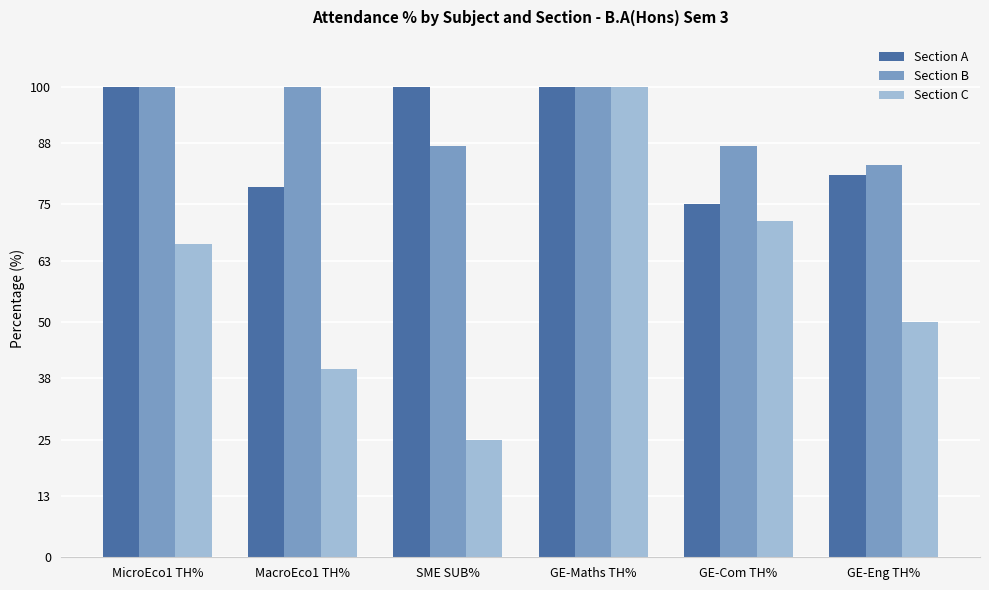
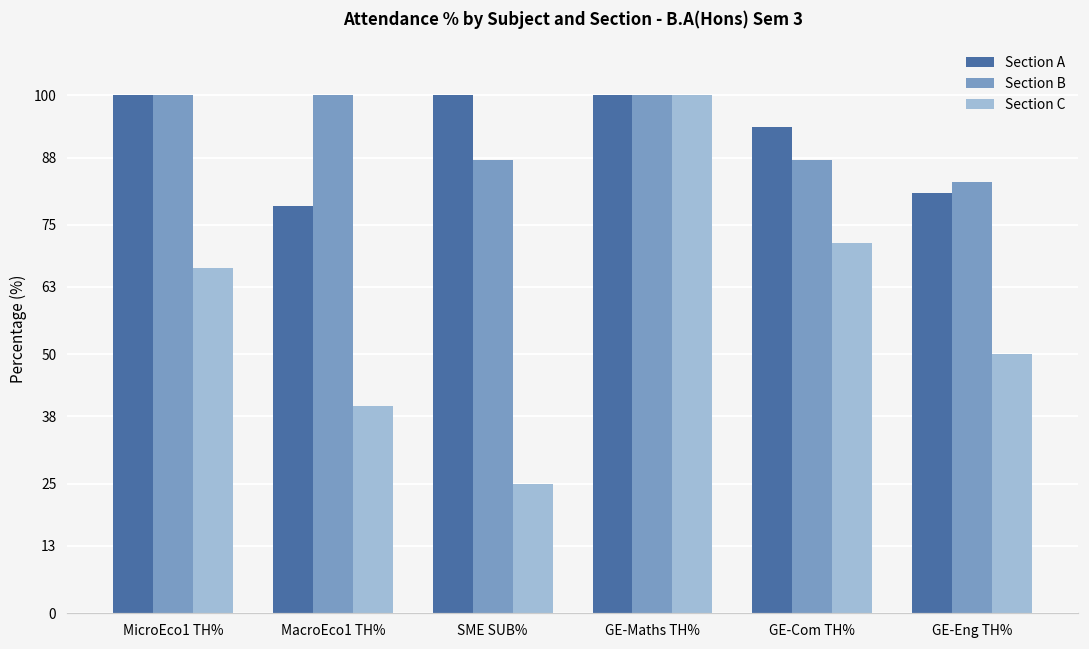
  {
    "Section A": {
      "MicroEco1 TH%": 100,
      "MacroEco1 TH%": 79,
      "SME SUB%": 100,
      "GE-Maths TH%": 100,
-     "GE-Com TH%": 75,
+     "GE-Com TH%": 94,
      "GE-Eng TH%": 81
    }
  }
